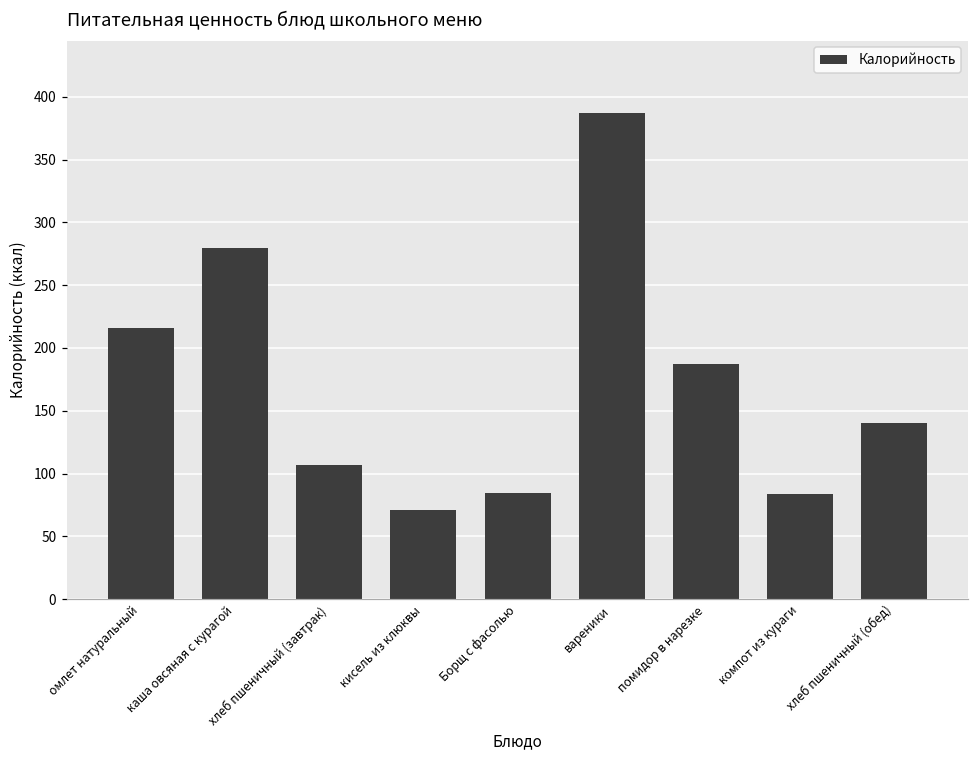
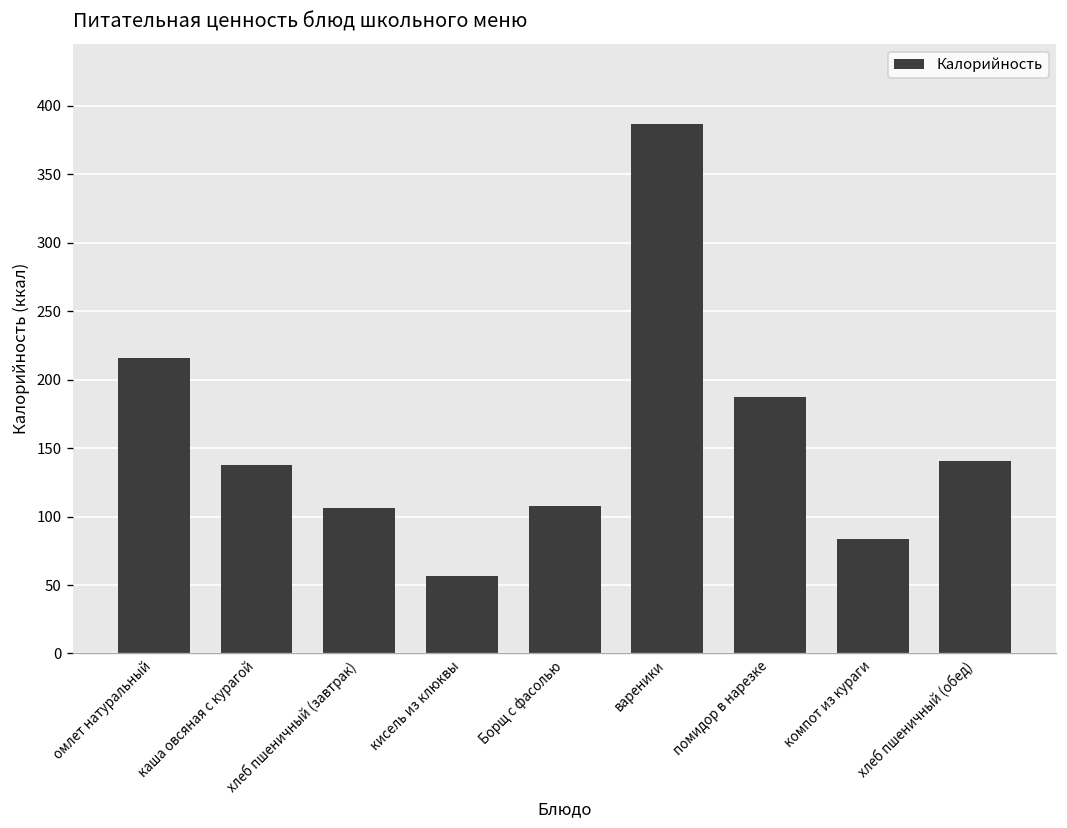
  {
    "омлет натуральный": 216,
-   "каша овсяная с курагой": 280,
+   "каша овсяная с курагой": 137,
    "хлеб пшеничный (завтрак)": 107,
-   "кисель из клюквы": 71,
-   "Борщ с фасолью": 85,
+   "кисель из клюквы": 57,
+   "Борщ с фасолью": 108,
    "вареники": 387,
    "помидор в нарезке": 187,
    "компот из кураги": 84,
    "хлеб пшеничный (обед)": 141
  }
